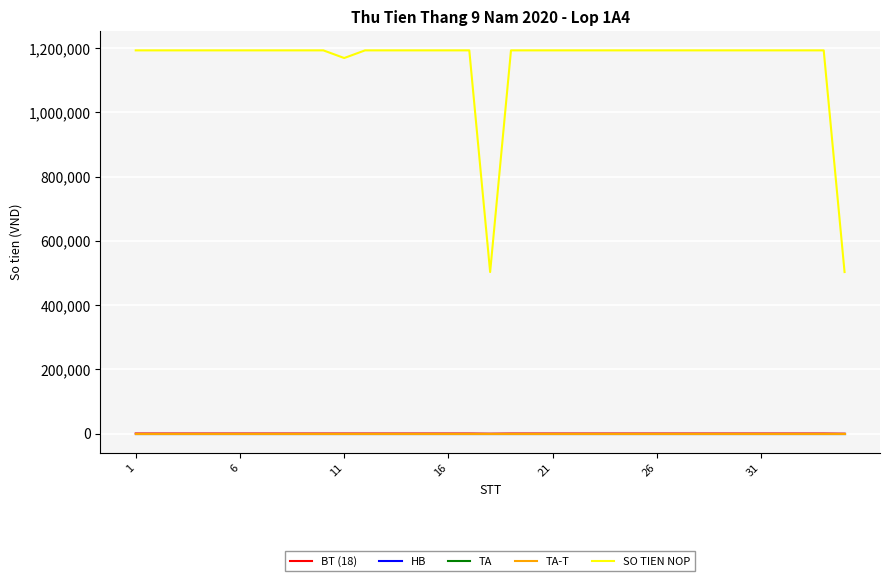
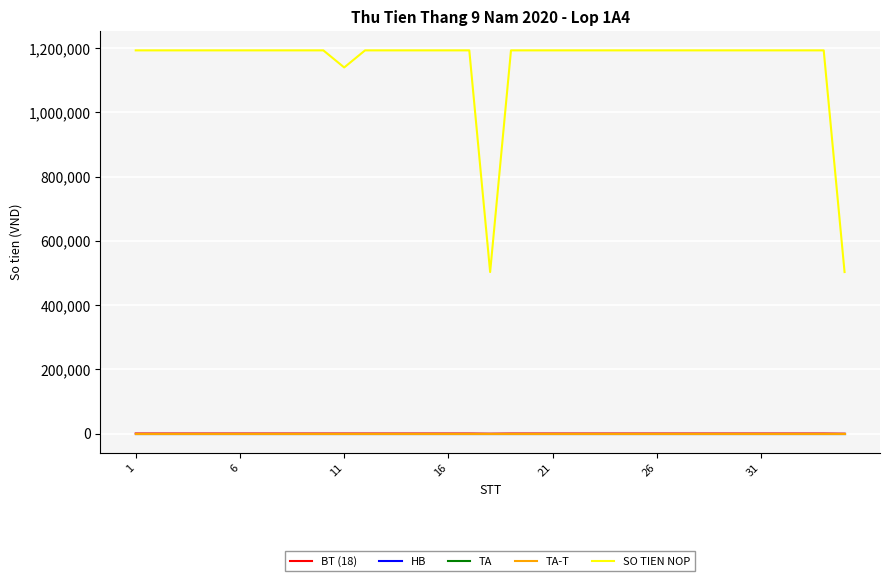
  {
    "TA-T": {
      "1": "0",
      "6": "0",
      "11": "0",
      "16": "0",
      "21": "0",
      "26": "0",
      "31": "0"
    },
    "SO TIEN NOP": {
      "1": "1,190,000",
      "6": "1,190,000",
-     "11": "1,170,000",
+     "11": "1,140,000",
      "16": "1,190,000",
      "21": "1,190,000",
      "26": "1,190,000",
      "31": "1,190,000"
    }
  }
